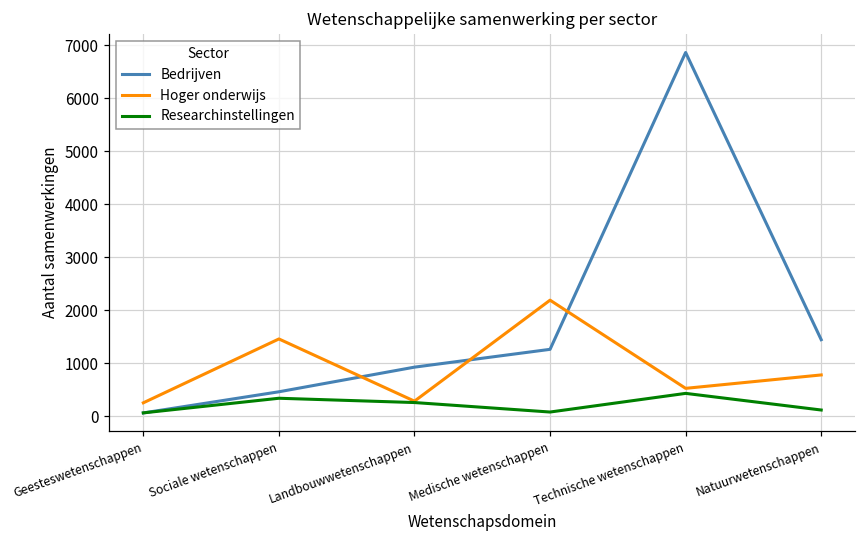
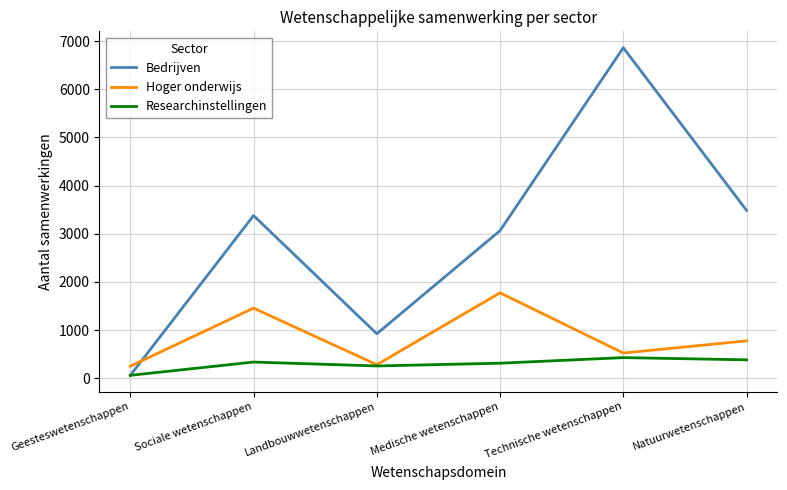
  {
    "Bedrijven": {
-     "Sociale wetenschappen": 500,
+     "Sociale wetenschappen": 3400,
      "Landbouwwetenschappen": 900,
-     "Medische wetenschappen": 1300,
+     "Medische wetenschappen": 3100,
      "Technische wetenschappen": 6900,
-     "Natuurwetenschappen": 1400
+     "Natuurwetenschappen": 3500
    },
    "Hoger onderwijs": {
      "Geesteswetenschappen": 300,
      "Sociale wetenschappen": 1500,
-     "Medische wetenschappen": 2200,
+     "Medische wetenschappen": 1800,
      "Technische wetenschappen": 500,
      "Natuurwetenschappen": 800
    },
    "Researchinstellingen": {
      "Sociale wetenschappen": 300,
-     "Medische wetenschappen": 100,
+     "Medische wetenschappen": 300,
      "Technische wetenschappen": 400,
-     "Natuurwetenschappen": 100
+     "Natuurwetenschappen": 400
    }
  }
